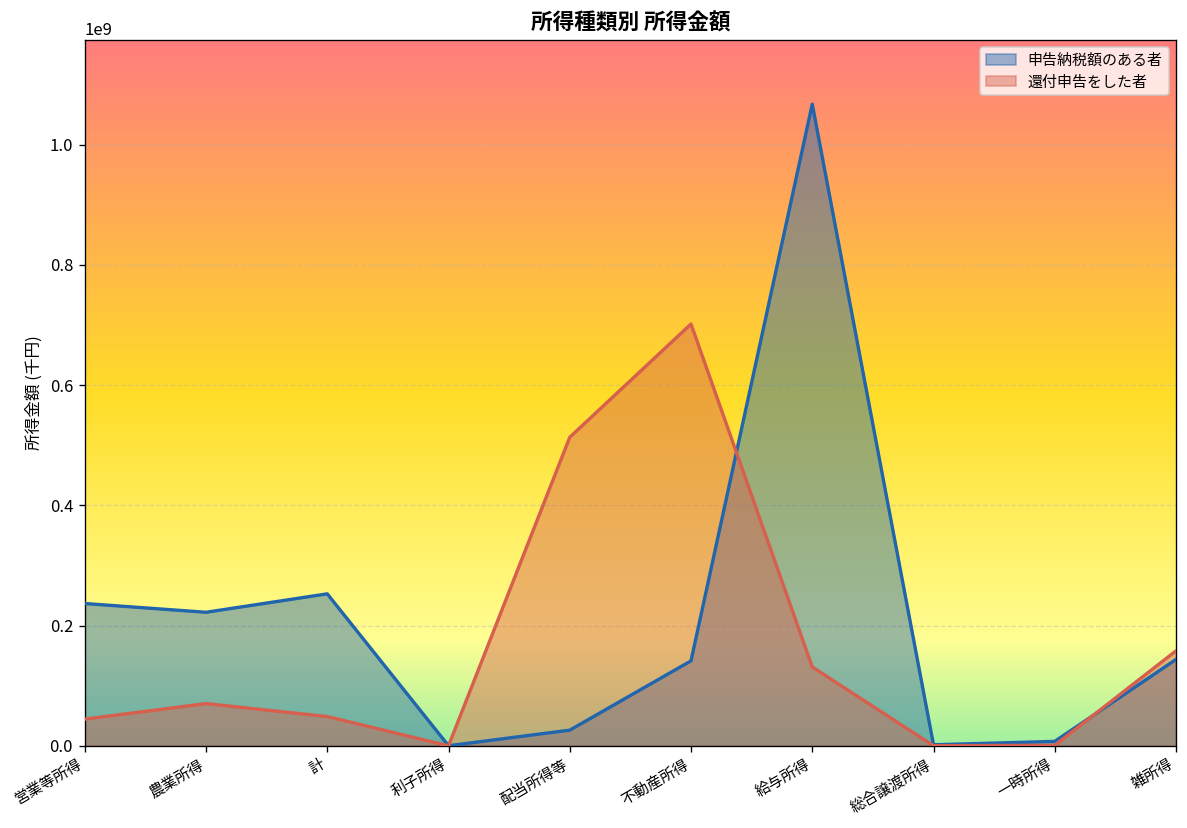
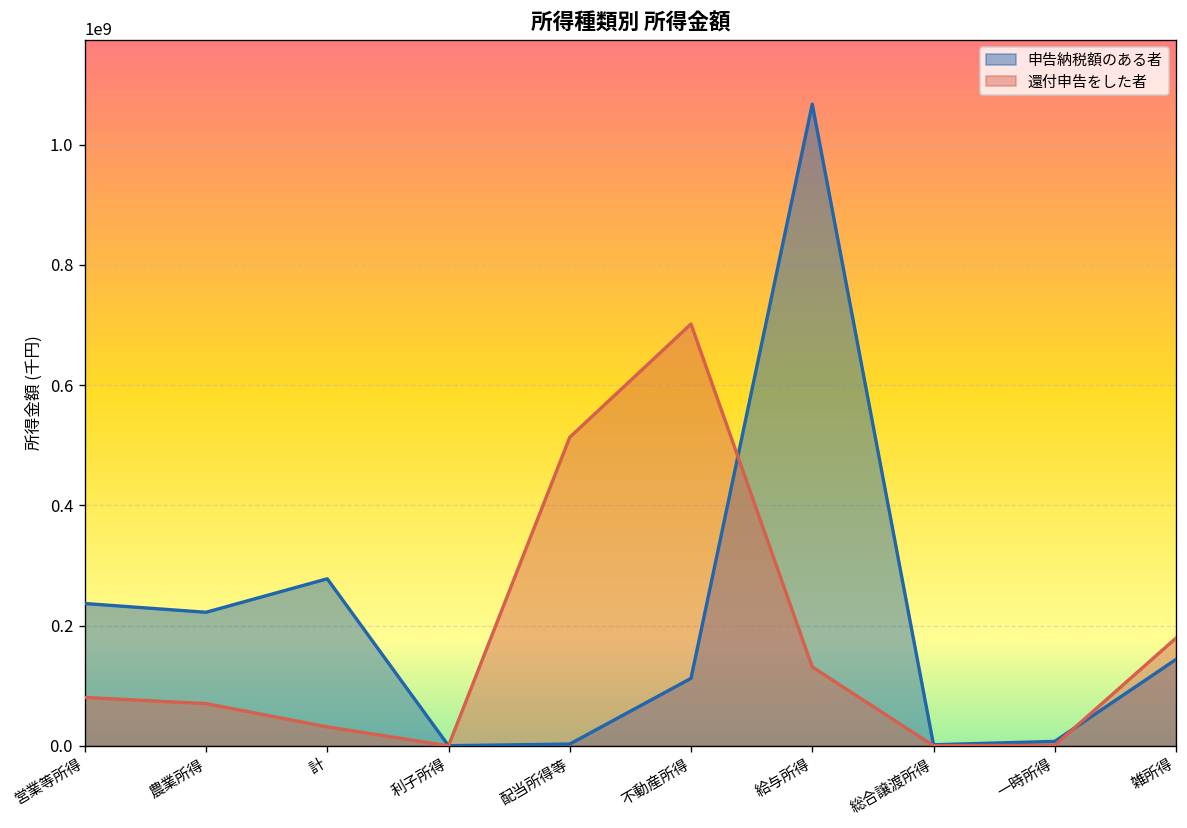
  {
    "申告納税額のある者": {
      "営業等所得": 240000000,
      "農業所得": 220000000,
-     "計": 250000000,
-     "配当所得等": 30000000,
-     "不動産所得": 140000000,
+     "計": 280000000,
+     "配当所得等": 0,
+     "不動産所得": 110000000,
      "給与所得": 1070000000,
      "一時所得": 10000000,
      "雑所得": 140000000
    },
    "還付申告をした者": {
-     "営業等所得": 40000000,
+     "営業等所得": 80000000,
      "農業所得": 70000000,
-     "計": 50000000,
+     "計": 30000000,
      "配当所得等": 510000000,
      "不動産所得": 700000000,
      "給与所得": 130000000,
      "一時所得": 0,
-     "雑所得": 160000000
+     "雑所得": 180000000
    }
  }
